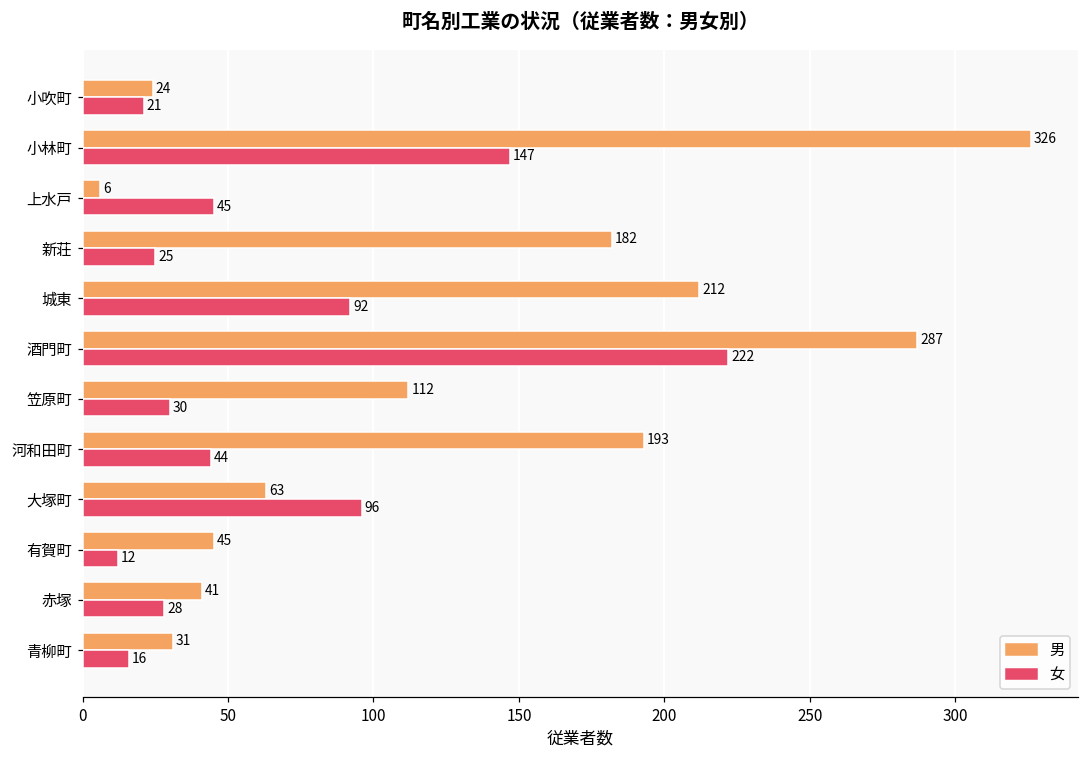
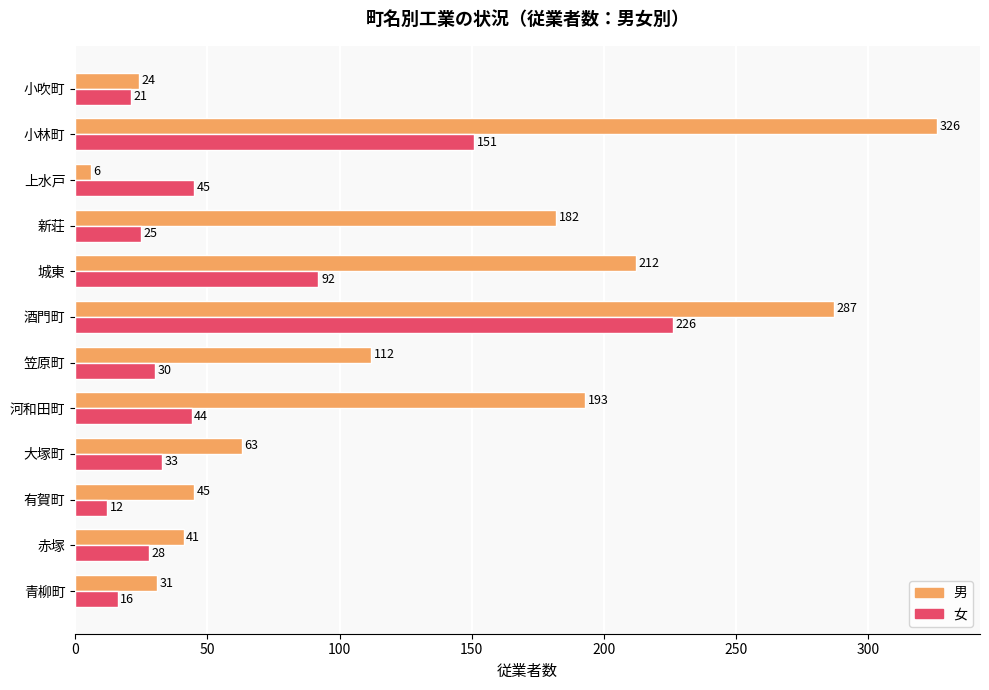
  {
    "男": {
      "小吹町": 24,
      "小林町": 326,
      "上水戸": 6,
      "新荘": 182,
      "城東": 212,
      "酒門町": 287,
      "笠原町": 112,
      "河和田町": 193,
      "大塚町": 63,
      "有賀町": 45,
      "赤塚": 41,
      "青柳町": 31
    },
    "女": {
      "小吹町": 21,
-     "小林町": 147,
+     "小林町": 151,
      "上水戸": 45,
      "新荘": 25,
      "城東": 92,
-     "酒門町": 222,
+     "酒門町": 226,
      "笠原町": 30,
      "河和田町": 44,
-     "大塚町": 96,
+     "大塚町": 33,
      "有賀町": 12,
      "赤塚": 28,
      "青柳町": 16
    }
  }
